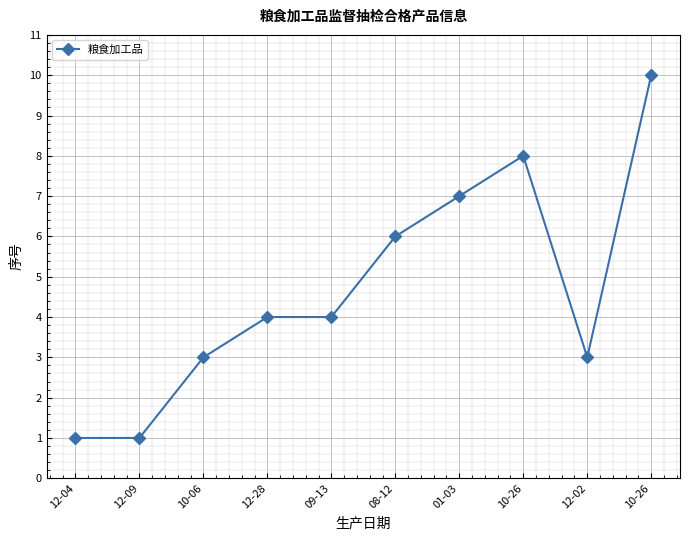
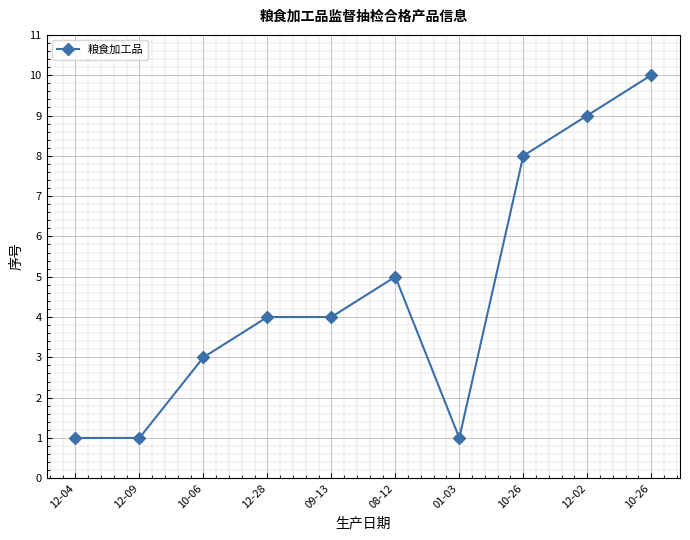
  {
    "12-04": 1,
    "12-09": 1,
    "10-06": 3,
    "12-28": 4,
    "09-13": 4,
-   "08-12": 6,
-   "01-03": 7,
-   "12-02": 3
+   "08-12": 5,
+   "01-03": 1,
+   "12-02": 9
  }
